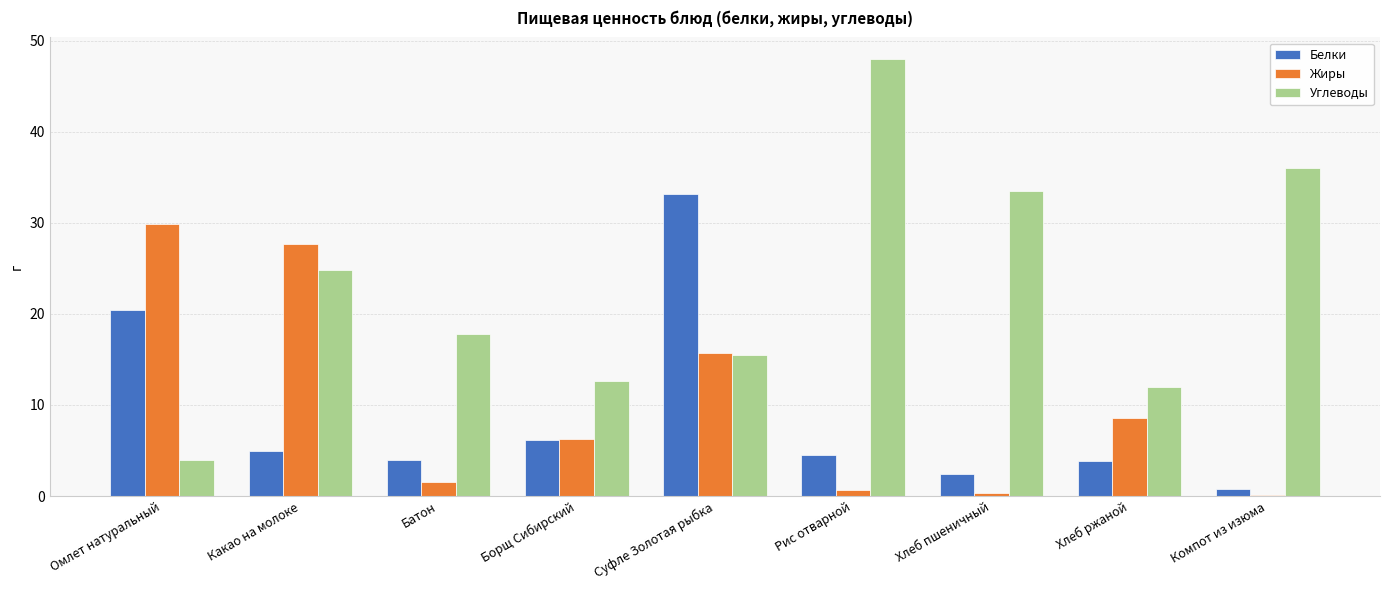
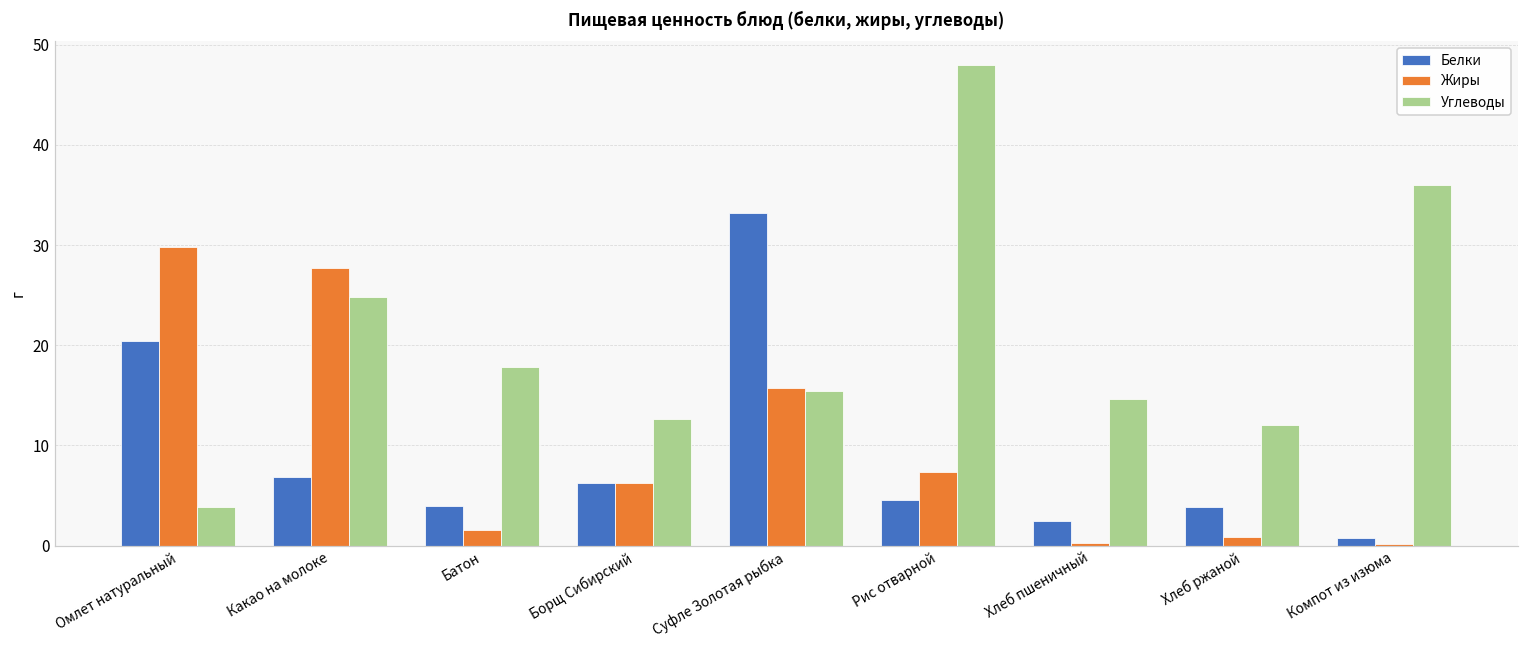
  {
    "Белки": {
      "Омлет натуральный": 20,
-     "Какао на молоке": 5,
+     "Какао на молоке": 7,
      "Батон": 4,
      "Борщ Сибирский": 6,
      "Суфле Золотая рыбка": 33,
      "Рис отварной": 5,
      "Хлеб пшеничный": 2,
      "Хлеб ржаной": 4,
      "Компот из изюма": 1
    },
    "Жиры": {
      "Омлет натуральный": 30,
      "Какао на молоке": 28,
      "Батон": 2,
      "Борщ Сибирский": 6,
      "Суфле Золотая рыбка": 16,
-     "Рис отварной": 1,
+     "Рис отварной": 7,
      "Хлеб пшеничный": 0,
-     "Хлеб ржаной": 9
+     "Хлеб ржаной": 1
    },
    "Углеводы": {
      "Омлет натуральный": 4,
      "Какао на молоке": 25,
      "Батон": 18,
      "Борщ Сибирский": 13,
      "Суфле Золотая рыбка": 15,
      "Рис отварной": 48,
-     "Хлеб пшеничный": 33,
+     "Хлеб пшеничный": 15,
      "Хлеб ржаной": 12,
      "Компот из изюма": 36
    }
  }
